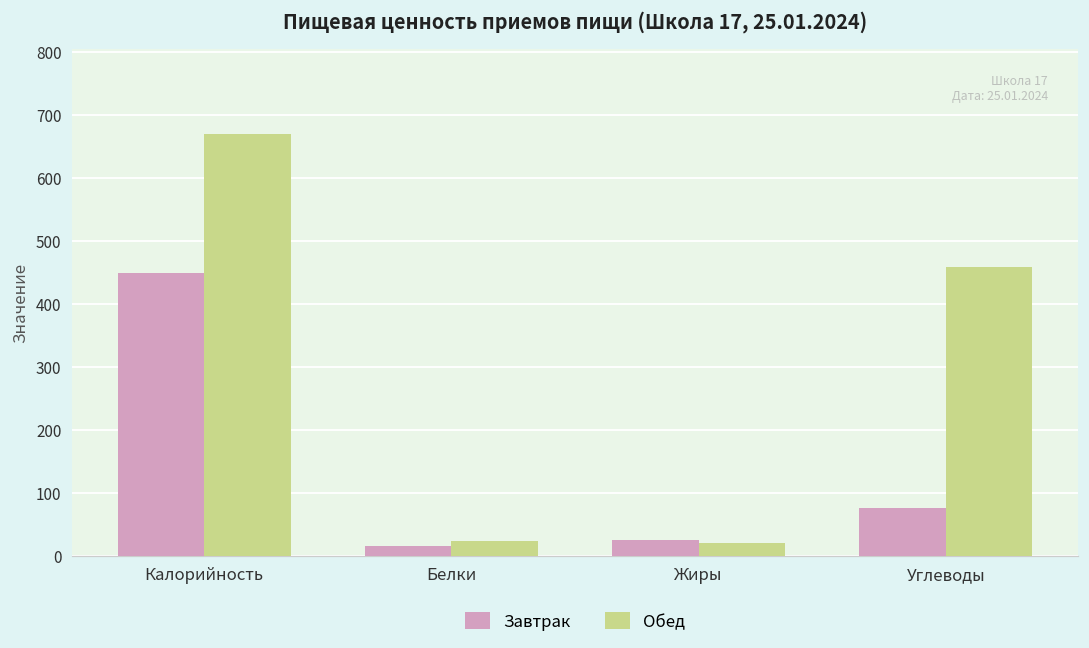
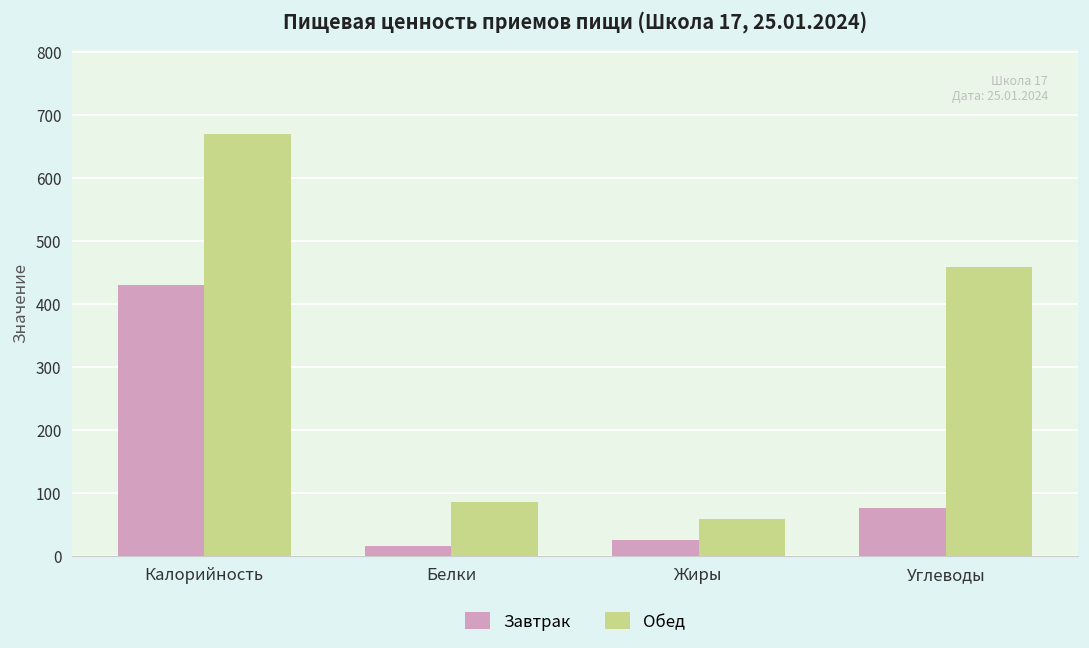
  {
    "Завтрак": {
-     "Калорийность": 450,
+     "Калорийность": 430,
      "Белки": 20,
      "Жиры": 30,
      "Углеводы": 80
    },
    "Обед": {
      "Калорийность": 670,
-     "Белки": 20,
-     "Жиры": 20,
+     "Белки": 90,
+     "Жиры": 60,
      "Углеводы": 460
    }
  }
